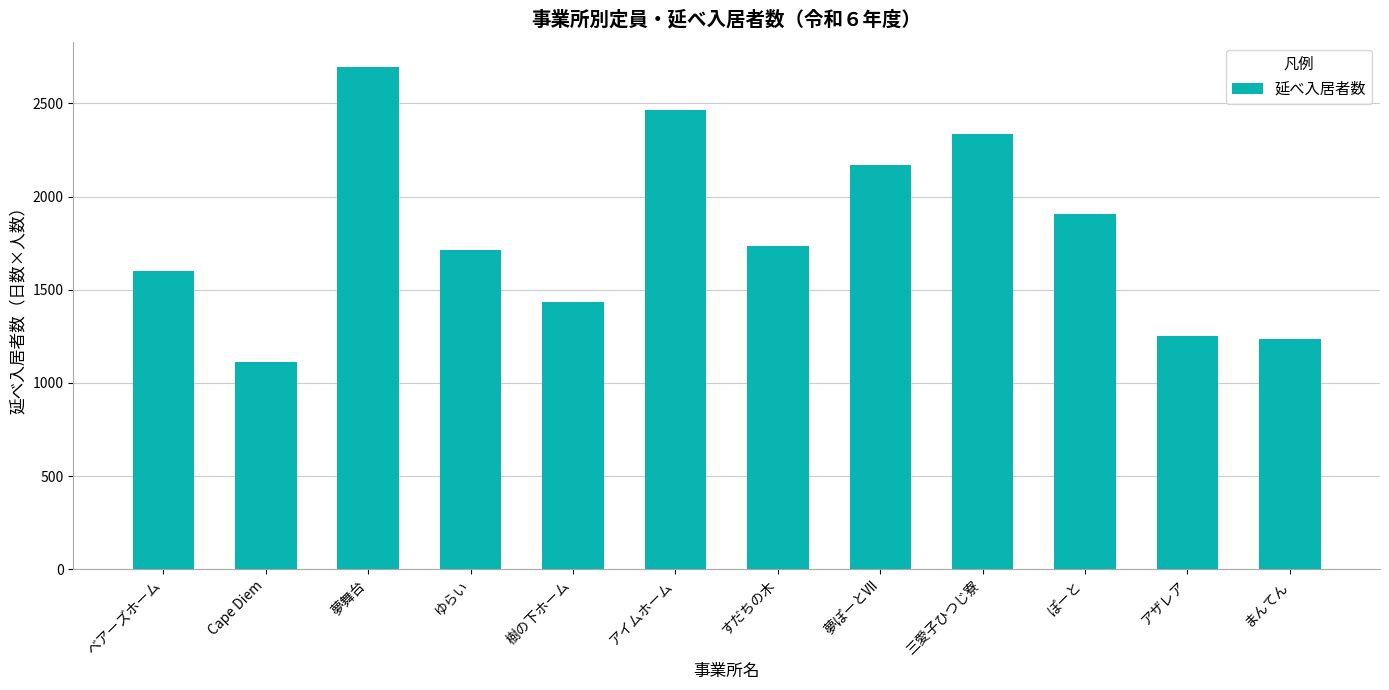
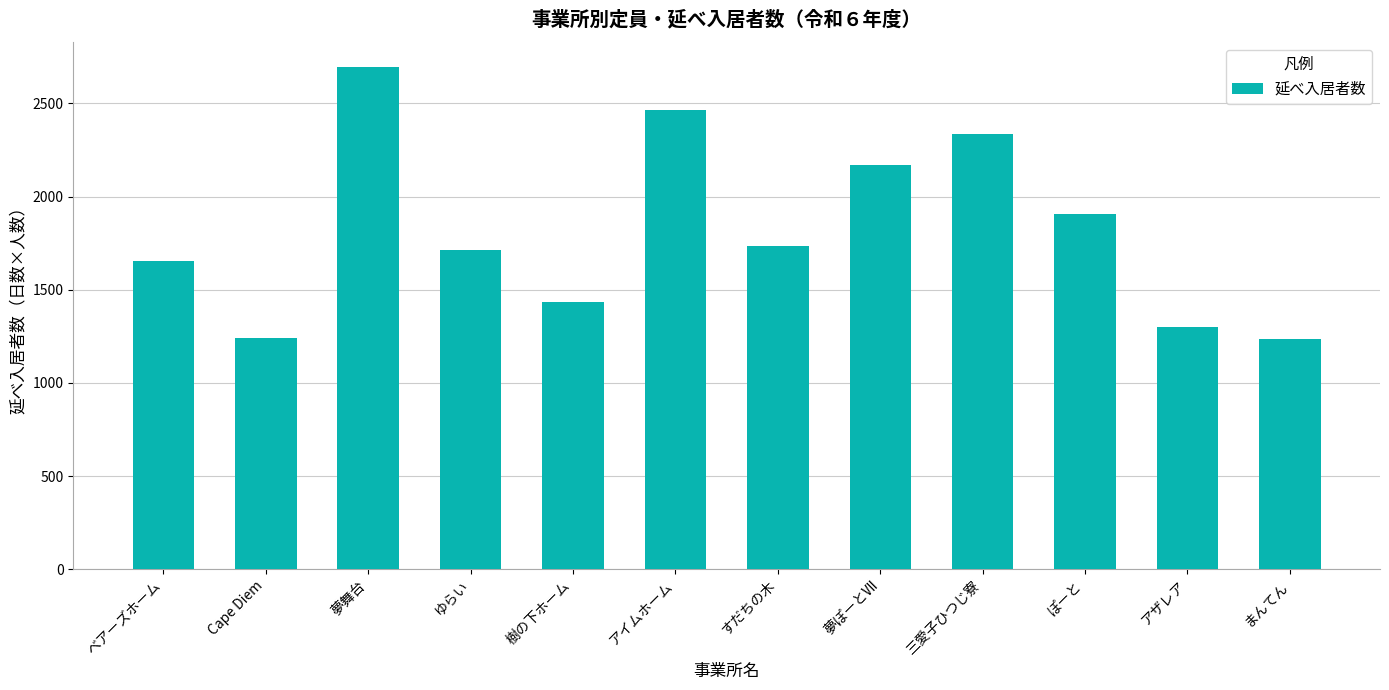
  {
-   "ベアーズホーム": 1600,
-   "Cape Diem": 1110,
+   "ベアーズホーム": 1660,
+   "Cape Diem": 1240,
    "夢舞台": 2690,
    "ゆらい": 1710,
    "樹の下ホーム": 1430,
    "アイムホーム": 2460,
    "すだちの木": 1730,
    "夢ぽーとⅦ": 2170,
    "三愛子ひつじ寮": 2340,
    "ぽーと": 1910,
-   "アザレア": 1250,
+   "アザレア": 1300,
    "まんてん": 1240
  }
